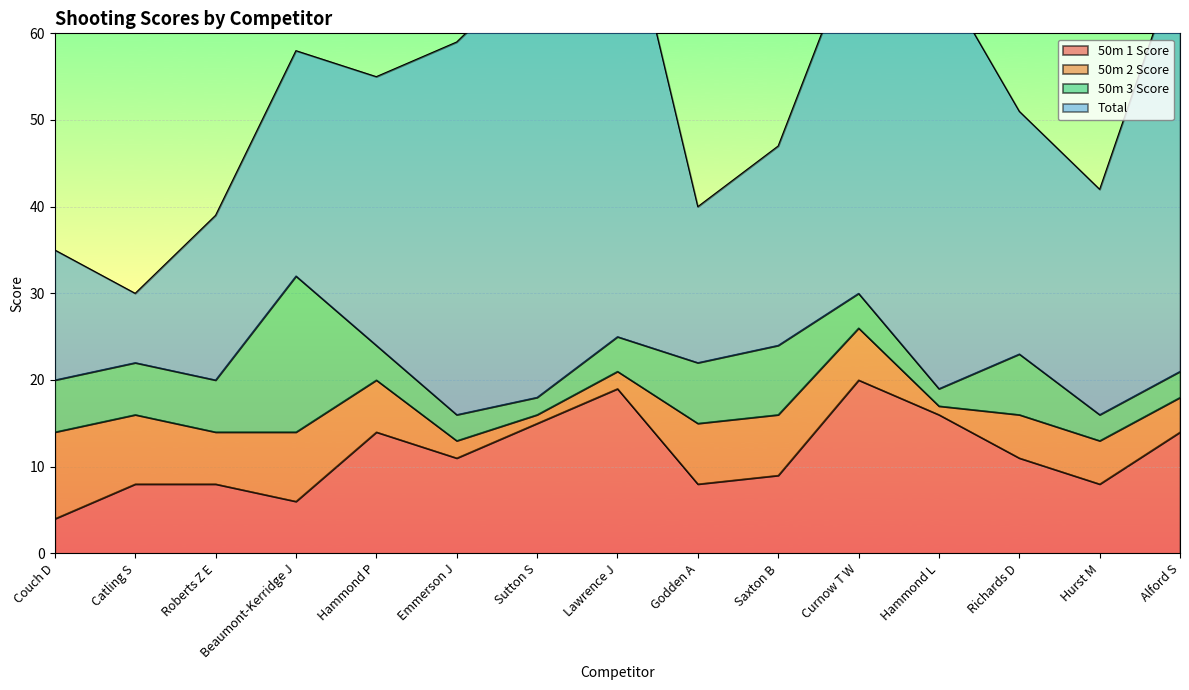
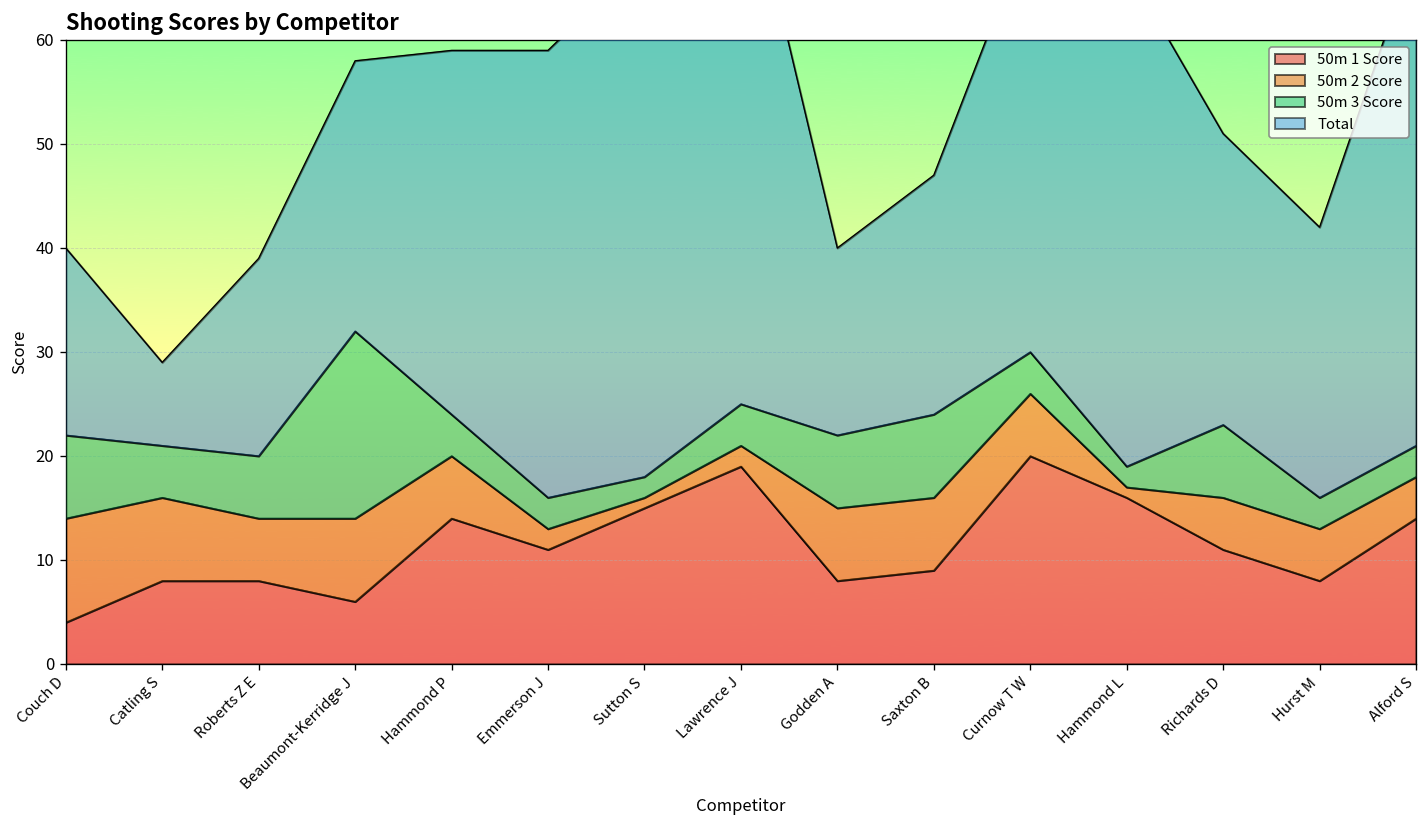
  {
    "50m 3 Score": {
-     "Couch D": 6,
-     "Catling S": 6,
+     "Couch D": 8,
+     "Catling S": 5,
      "Roberts Z E": 6,
      "Beaumont-Kerridge J": 18,
      "Hammond P": 4,
      "Emmerson J": 3,
      "Sutton S": 2,
      "Lawrence J": 4,
      "Godden A": 7,
      "Saxton B": 8,
      "Curnow T W": 4,
      "Hammond L": 2,
      "Richards D": 7,
      "Hurst M": 3,
      "Alford S": 3
    },
    "Total": {
-     "Couch D": 15,
+     "Couch D": 18,
      "Catling S": 8,
      "Roberts Z E": 19,
      "Beaumont-Kerridge J": 26,
-     "Hammond P": 31,
+     "Hammond P": 35,
      "Emmerson J": 43,
      "Godden A": 18,
      "Saxton B": 23,
      "Richards D": 28,
      "Hurst M": 26
    }
  }
